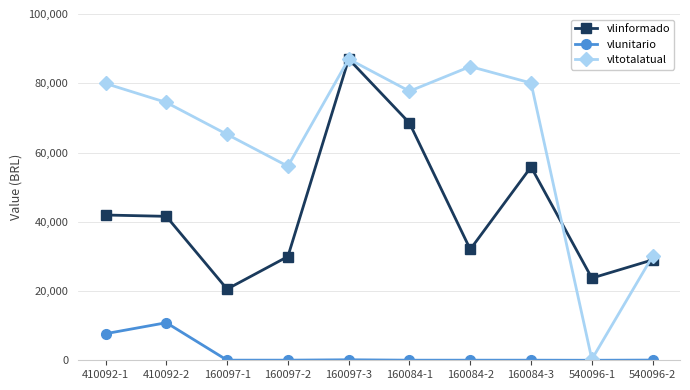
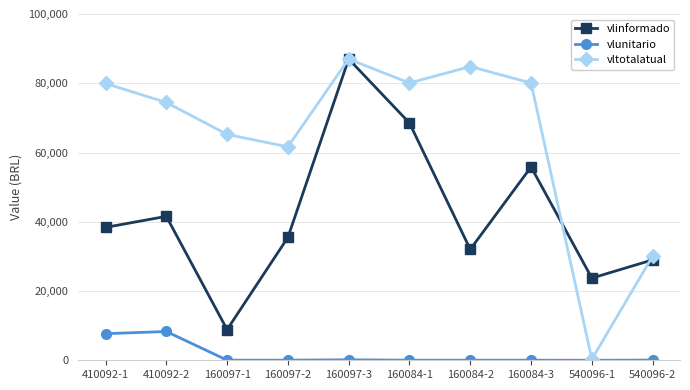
  {
    "vlinformado": {
-     "410092-1": "42,000",
+     "410092-1": "38,000",
      "410092-2": "42,000",
-     "160097-1": "21,000",
-     "160097-2": "30,000",
+     "160097-1": "9,000",
+     "160097-2": "35,000",
      "160084-1": "69,000",
      "160084-2": "32,000",
      "160084-3": "56,000",
      "540096-1": "24,000",
      "540096-2": "29,000"
    },
    "vlunitario": {
      "410092-1": "8,000",
-     "410092-2": "11,000",
+     "410092-2": "8,000",
      "160097-1": "0",
      "160097-2": "0",
      "160097-3": "0",
      "160084-1": "0",
      "160084-2": "0",
      "160084-3": "0",
      "540096-2": "0"
    },
    "vltotalatual": {
      "410092-1": "80,000",
      "410092-2": "74,000",
      "160097-1": "65,000",
-     "160097-2": "56,000",
-     "160084-1": "78,000",
+     "160097-2": "62,000",
+     "160084-1": "80,000",
      "160084-2": "85,000",
      "160084-3": "80,000",
      "540096-2": "30,000"
    }
  }
